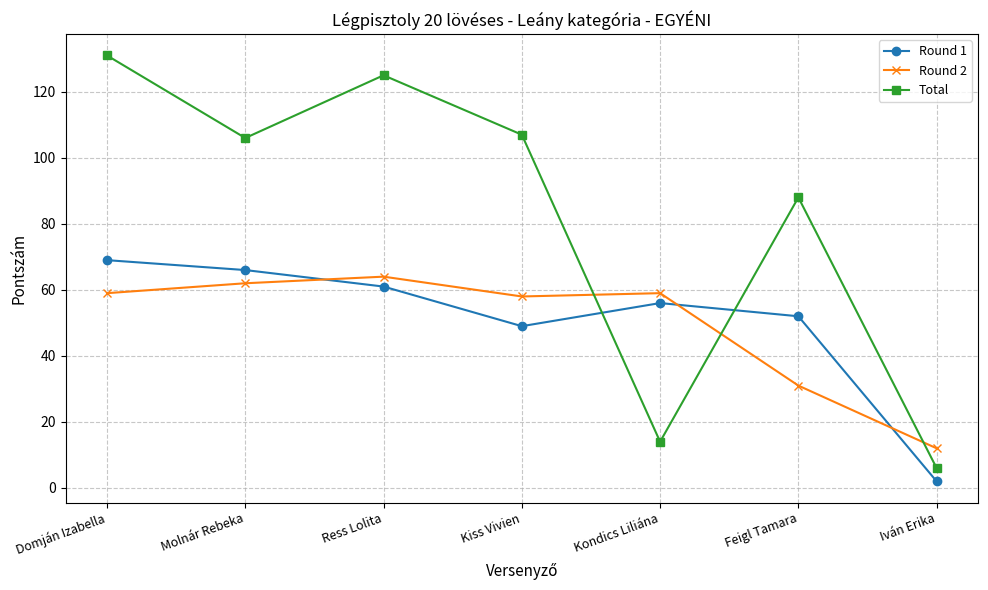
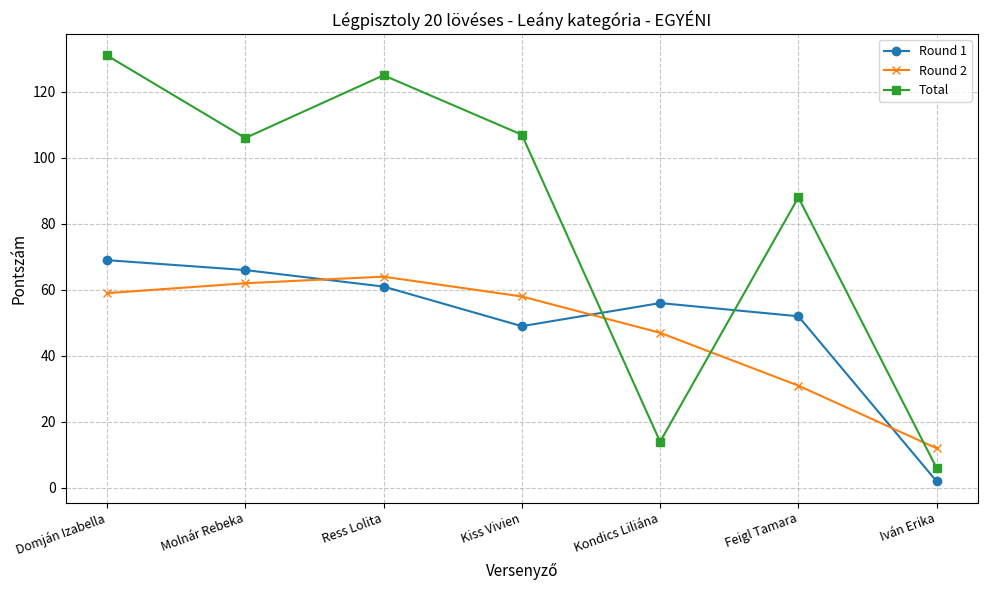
  {
    "Round 1": {
      "Domján Izabella": 69,
      "Molnár Rebeka": 66,
      "Ress Lolita": 61,
      "Kiss Vivien": 49,
      "Kondics Liliána": 56,
      "Feigl Tamara": 52,
      "Iván Erika": 2
    },
    "Round 2": {
      "Domján Izabella": 59,
      "Molnár Rebeka": 62,
      "Ress Lolita": 64,
      "Kiss Vivien": 58,
-     "Kondics Liliána": 59,
+     "Kondics Liliána": 47,
      "Feigl Tamara": 31,
      "Iván Erika": 12
    },
    "Total": {
      "Domján Izabella": 131,
      "Molnár Rebeka": 106,
      "Ress Lolita": 125,
      "Kiss Vivien": 107,
      "Kondics Liliána": 14,
      "Feigl Tamara": 88,
      "Iván Erika": 6
    }
  }
